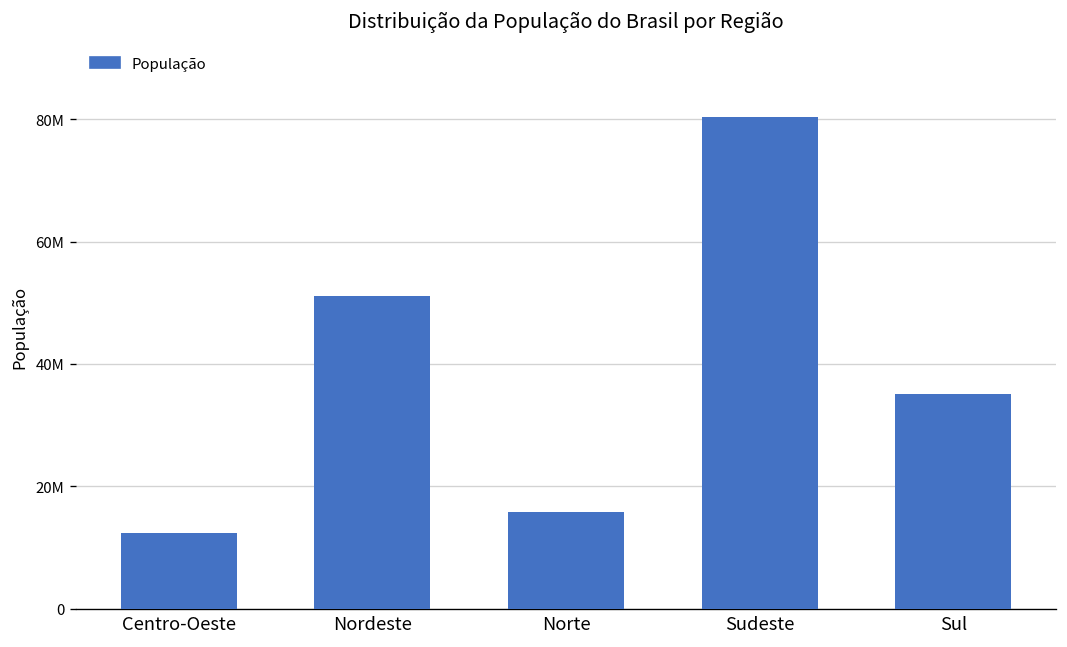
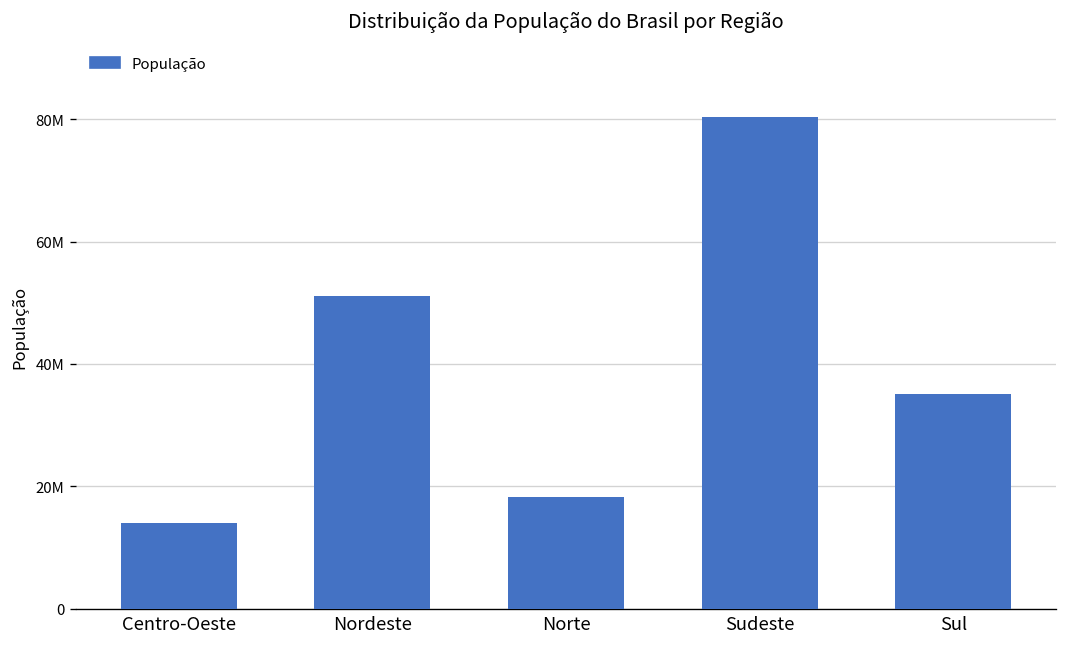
  {
-   "Centro-Oeste": 12000000,
+   "Centro-Oeste": 14000000,
    "Nordeste": 51000000,
-   "Norte": 16000000,
+   "Norte": 18000000,
    "Sudeste": 80000000,
    "Sul": 35000000
  }
